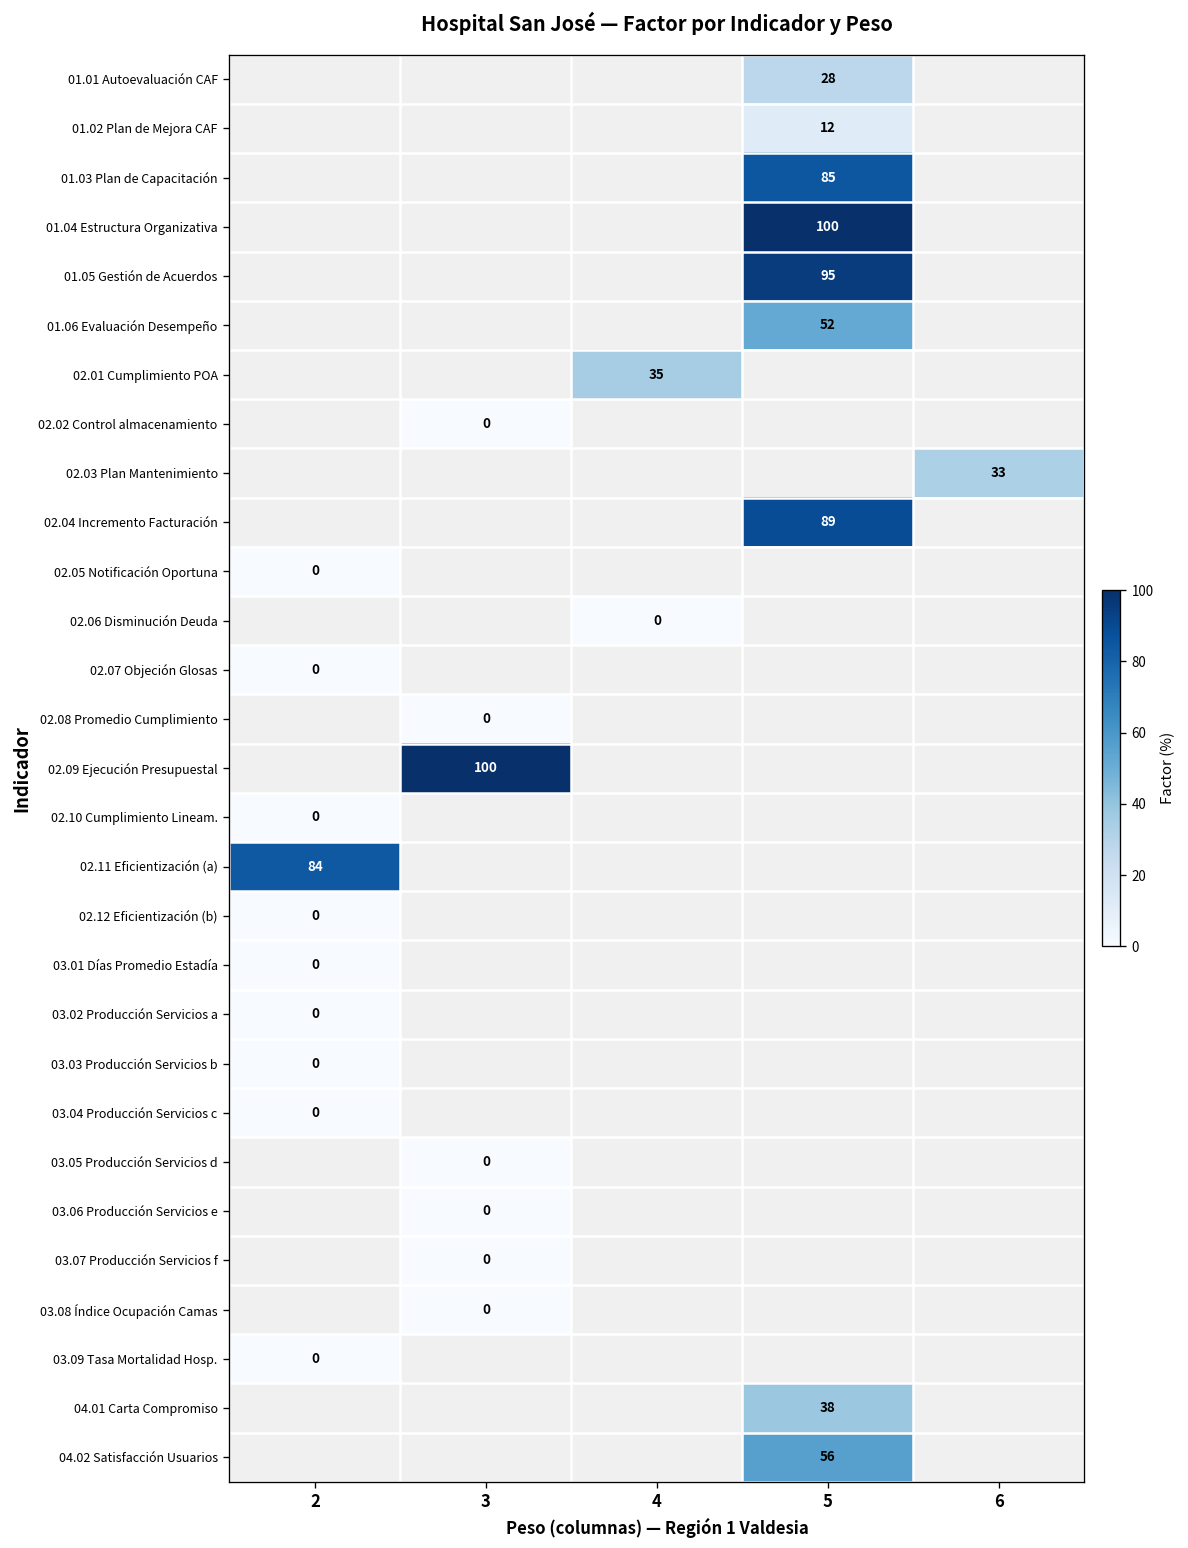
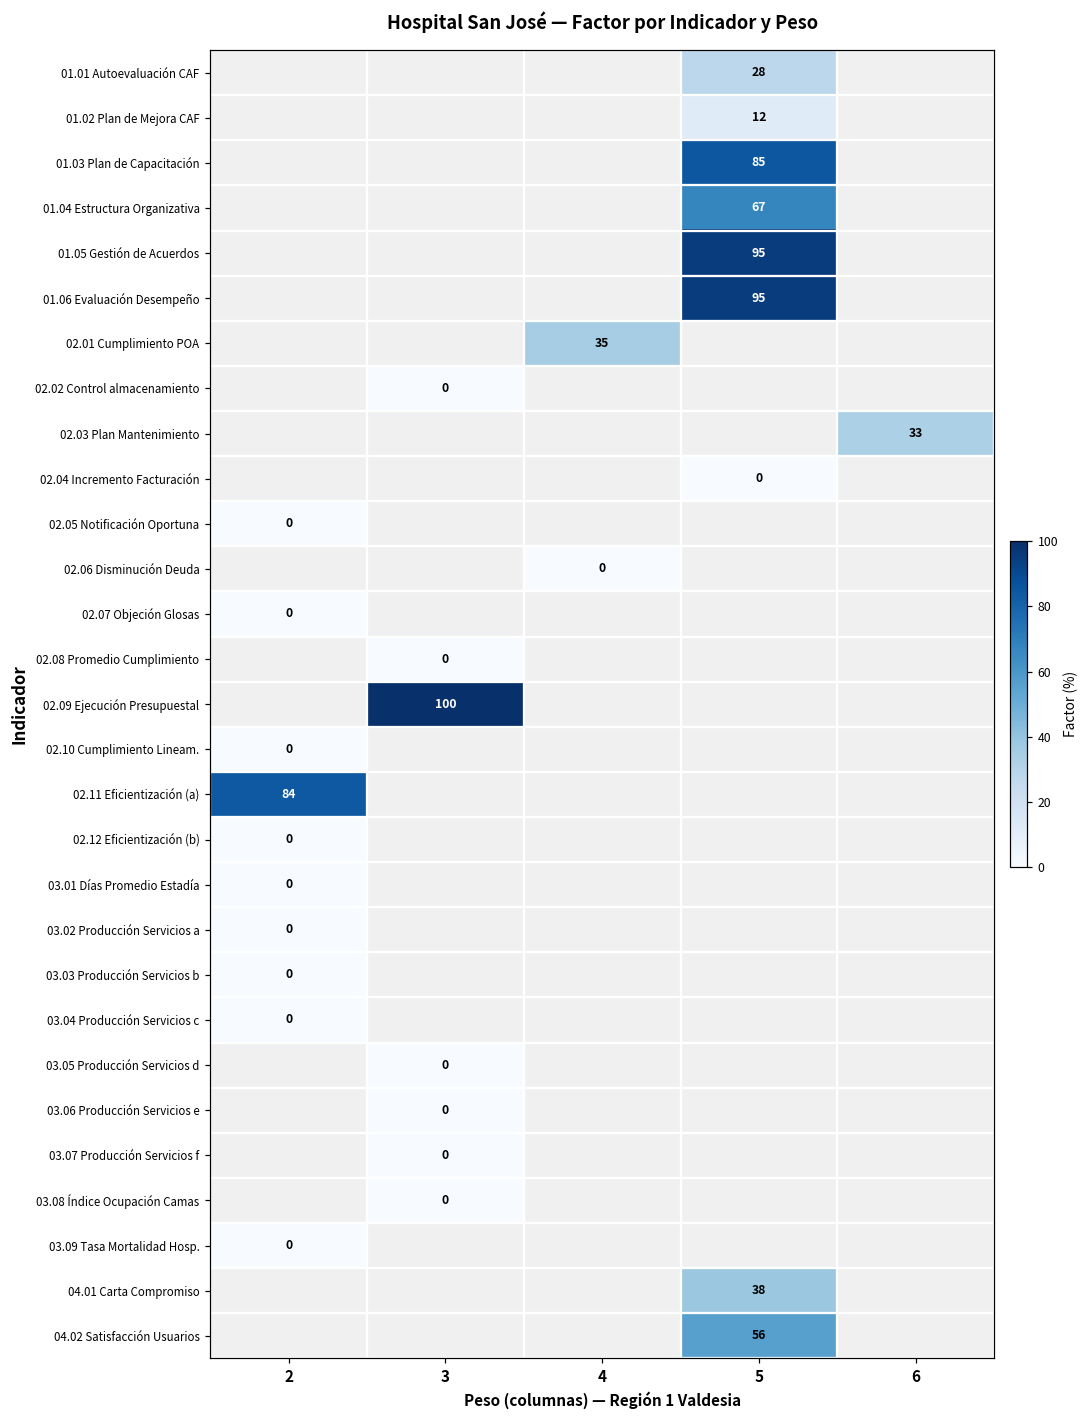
  {
    "01.01 Autoevaluación CAF": {
      "5": 28
    },
    "01.02 Plan de Mejora CAF": {
      "5": 12
    },
    "01.03 Plan de Capacitación": {
      "5": 85
    },
    "01.04 Estructura Organizativa": {
-     "5": 100
+     "5": 67
    },
    "01.05 Gestión de Acuerdos": {
      "5": 95
    },
    "01.06 Evaluación Desempeño": {
-     "5": 52
+     "5": 95
    },
    "02.01 Cumplimiento POA": {
      "4": 35
    },
    "02.02 Control almacenamiento": {
      "3": 0
    },
    "02.03 Plan Mantenimiento": {
      "6": 33
    },
    "02.04 Incremento Facturación": {
-     "5": 89
+     "5": 0
    },
    "02.05 Notificación Oportuna": {
      "2": 0
    },
    "02.06 Disminución Deuda": {
      "4": 0
    },
    "02.07 Objeción Glosas": {
      "2": 0
    },
    "02.08 Promedio Cumplimiento": {
      "3": 0
    },
    "02.09 Ejecución Presupuestal": {
      "3": 100
    },
    "02.10 Cumplimiento Lineam.": {
      "2": 0
    },
    "02.11 Eficientización (a)": {
      "2": 84
    },
    "02.12 Eficientización (b)": {
      "2": 0
    },
    "03.01 Días Promedio Estadía": {
      "2": 0
    },
    "03.02 Producción Servicios a": {
      "2": 0
    },
    "03.03 Producción Servicios b": {
      "2": 0
    },
    "03.04 Producción Servicios c": {
      "2": 0
    },
    "03.05 Producción Servicios d": {
      "3": 0
    },
    "03.06 Producción Servicios e": {
      "3": 0
    },
    "03.07 Producción Servicios f": {
      "3": 0
    },
    "03.08 Índice Ocupación Camas": {
      "3": 0
    },
    "03.09 Tasa Mortalidad Hosp.": {
      "2": 0
    },
    "04.01 Carta Compromiso": {
      "5": 38
    },
    "04.02 Satisfacción Usuarios": {
      "5": 56
    }
  }
